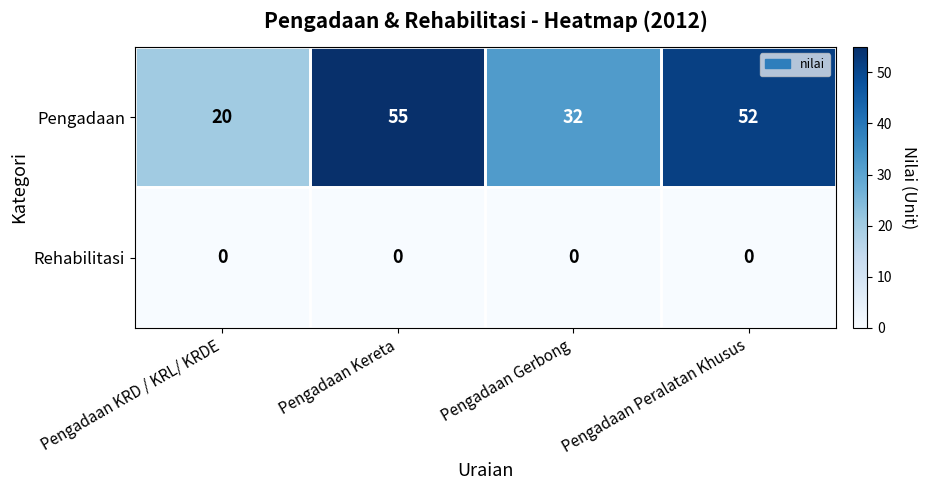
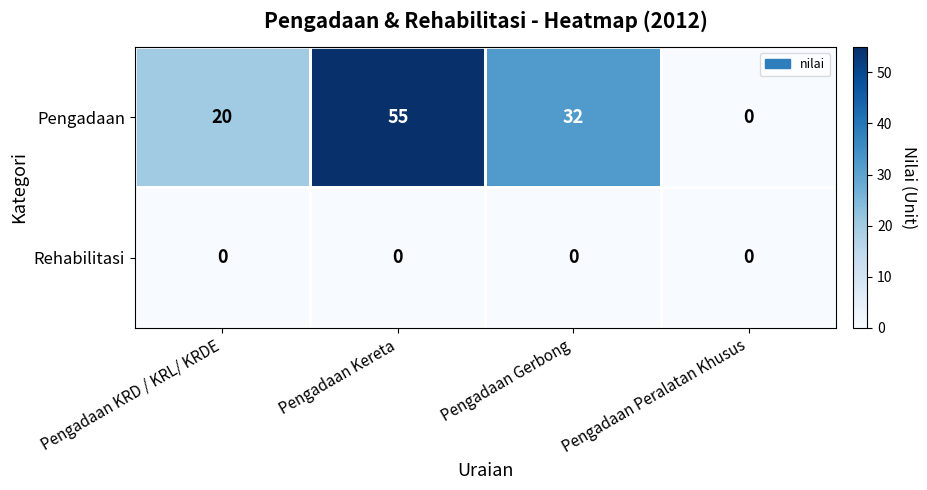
  {
    "Pengadaan": {
      "Pengadaan KRD / KRL/ KRDE": 20,
      "Pengadaan Kereta": 55,
      "Pengadaan Gerbong": 32,
-     "Pengadaan Peralatan Khusus": 52
+     "Pengadaan Peralatan Khusus": 0
    },
    "Rehabilitasi": {
      "Pengadaan KRD / KRL/ KRDE": 0,
      "Pengadaan Kereta": 0,
      "Pengadaan Gerbong": 0,
      "Pengadaan Peralatan Khusus": 0
    }
  }
